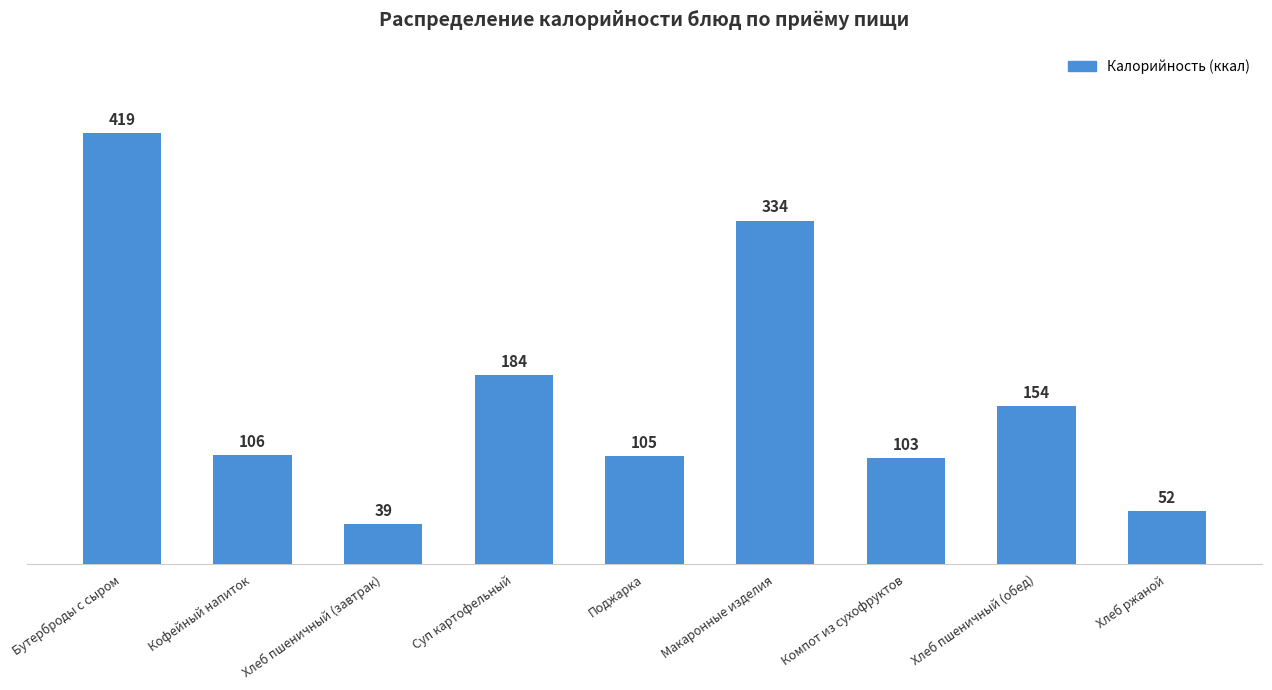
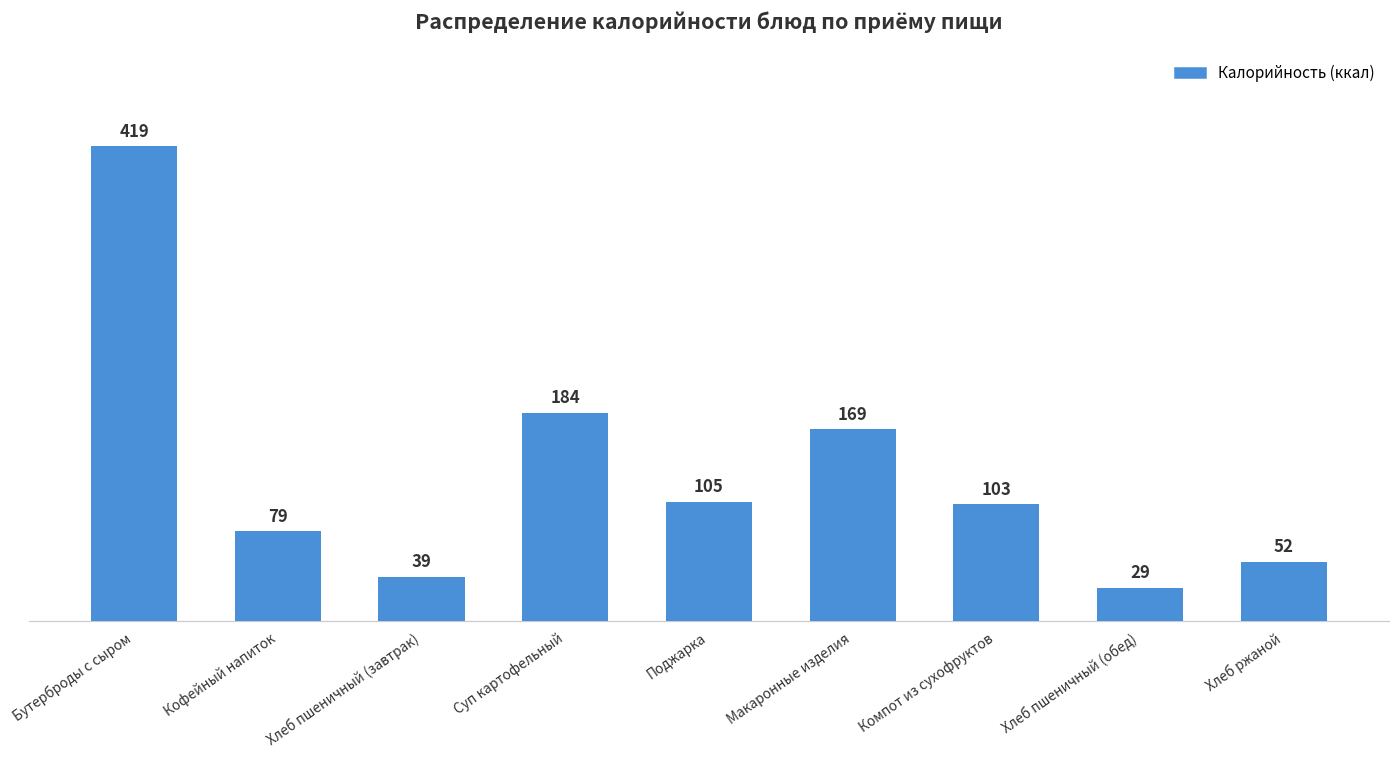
  {
    "Бутерброды с сыром": 419,
-   "Кофейный напиток": 106,
+   "Кофейный напиток": 79,
    "Хлеб пшеничный (завтрак)": 39,
    "Суп картофельный": 184,
    "Поджарка": 105,
-   "Макаронные изделия": 334,
+   "Макаронные изделия": 169,
    "Компот из сухофруктов": 103,
-   "Хлеб пшеничный (обед)": 154,
+   "Хлеб пшеничный (обед)": 29,
    "Хлеб ржаной": 52
  }
